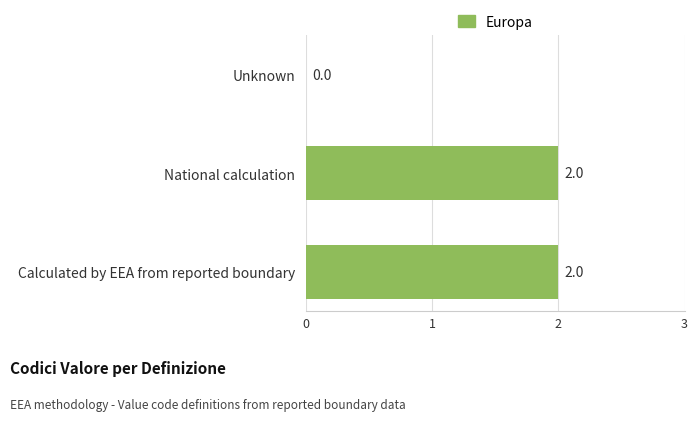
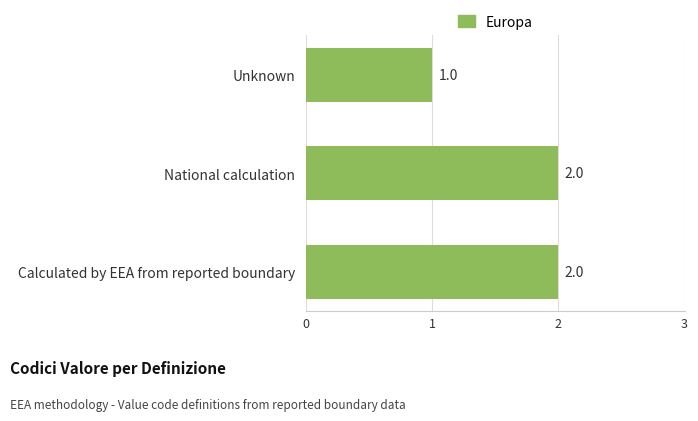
  {
-   "Unknown": 0.0,
+   "Unknown": 1.0,
    "National calculation": 2.0,
    "Calculated by EEA from reported boundary": 2.0
  }
